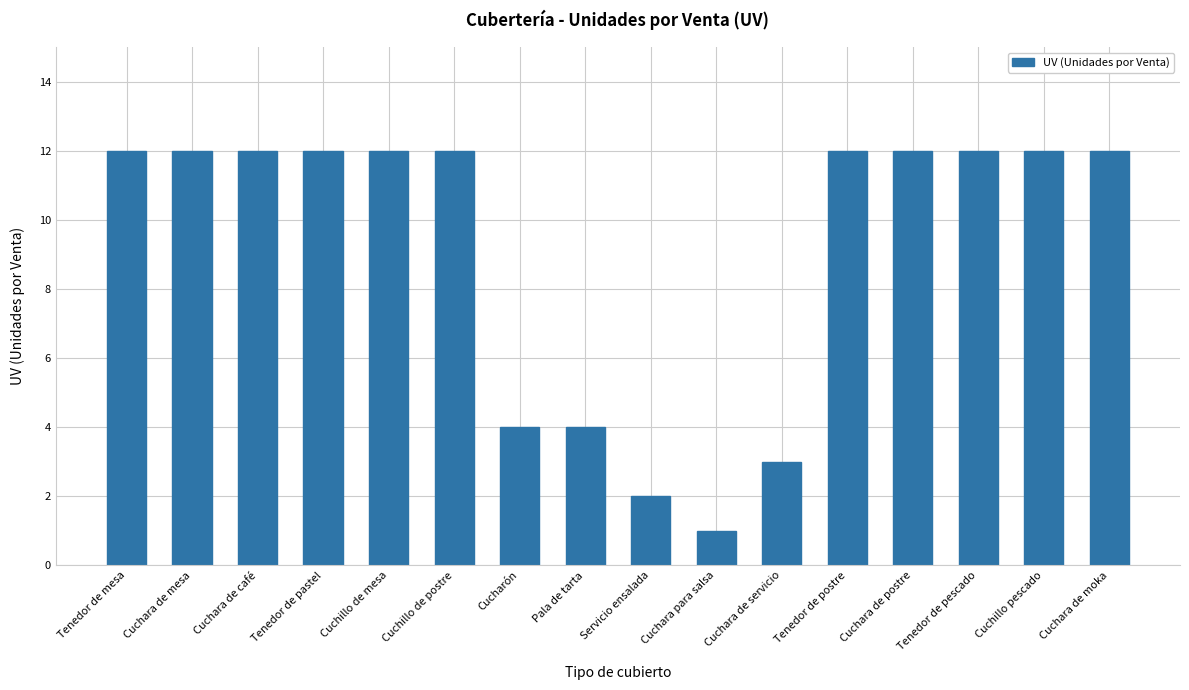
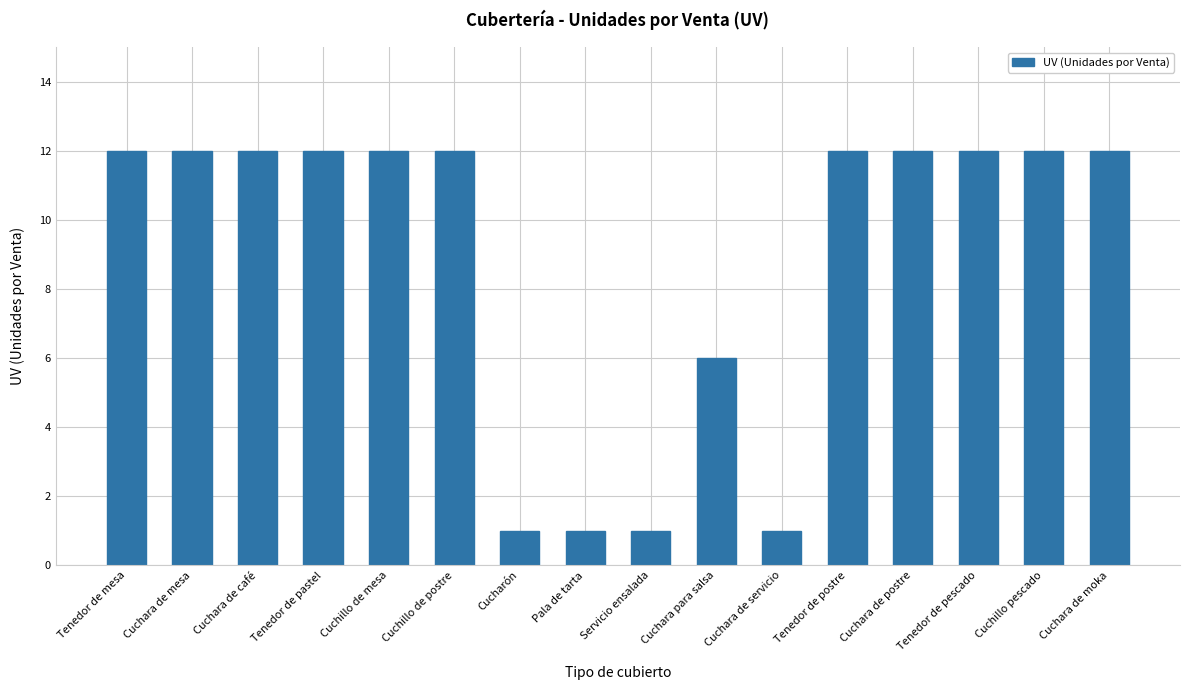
  {
    "Tenedor de mesa": 12,
    "Cuchara de mesa": 12,
    "Cuchara de café": 12,
    "Tenedor de pastel": 12,
    "Cuchillo de mesa": 12,
    "Cuchillo de postre": 12,
-   "Cucharón": 4,
-   "Pala de tarta": 4,
-   "Servicio ensalada": 2,
-   "Cuchara para salsa": 1,
-   "Cuchara de servicio": 3,
+   "Cucharón": 1,
+   "Pala de tarta": 1,
+   "Servicio ensalada": 1,
+   "Cuchara para salsa": 6,
+   "Cuchara de servicio": 1,
    "Tenedor de postre": 12,
    "Cuchara de postre": 12,
    "Tenedor de pescado": 12,
    "Cuchillo pescado": 12,
    "Cuchara de moka": 12
  }
